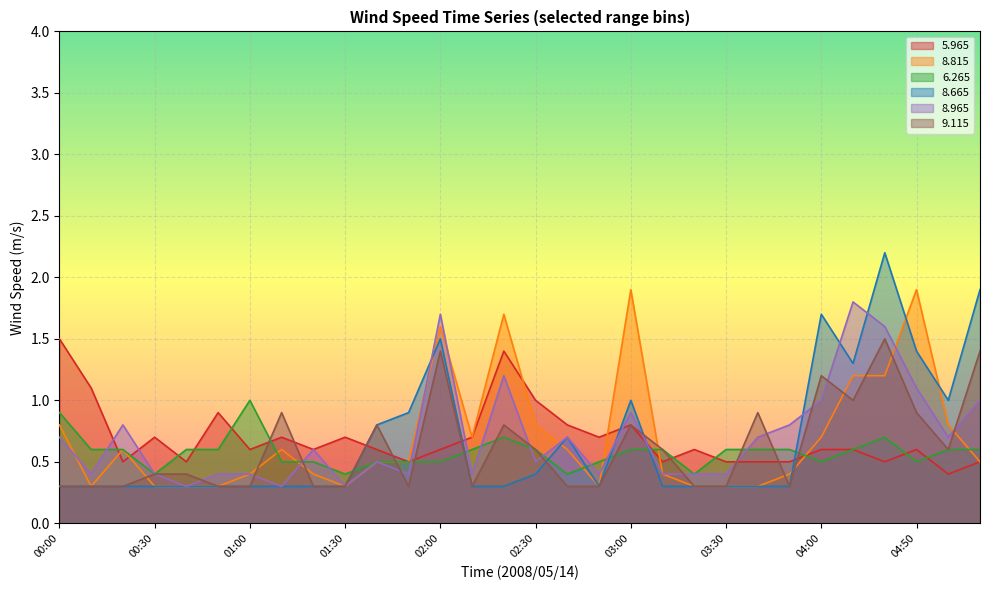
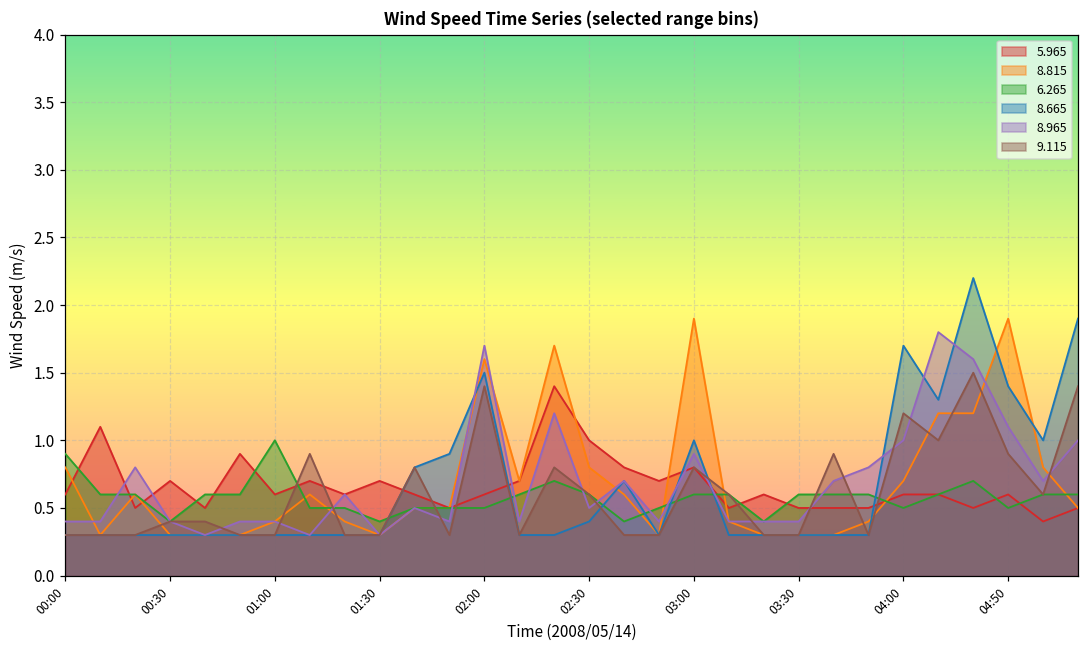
  {
    "5.965": {
-     "00:00": 1.5,
+     "00:00": 0.6,
      "00:30": 0.7,
      "01:00": 0.6,
      "01:30": 0.7,
      "02:00": 0.6,
      "02:30": 1.0,
      "03:30": 0.5,
      "04:00": 0.6,
      "04:50": 0.6
    },
    "8.815": {
      "00:00": 0.8,
      "02:00": 1.6,
      "02:30": 0.8,
      "03:00": 1.9,
      "04:00": 0.7,
      "04:50": 1.9
    },
    "6.265": {
      "00:00": 0.9,
      "01:00": 1.0,
      "01:30": 0.4,
      "02:00": 0.5,
      "03:00": 0.6,
      "03:30": 0.6,
      "04:00": 0.5,
      "04:50": 0.5
    },
    "8.665": {
      "02:00": 1.5,
      "02:30": 0.4,
      "03:00": 1.0,
      "04:00": 1.7,
      "04:50": 1.4
    },
    "8.965": {
-     "00:00": 0.7,
+     "00:00": 0.4,
      "02:00": 1.7,
      "02:30": 0.5,
      "03:00": 0.9,
      "03:30": 0.4,
      "04:00": 1.0,
      "04:50": 1.1
    },
    "9.115": {
      "02:00": 1.4,
      "04:00": 1.2,
      "04:50": 0.9
    }
  }
